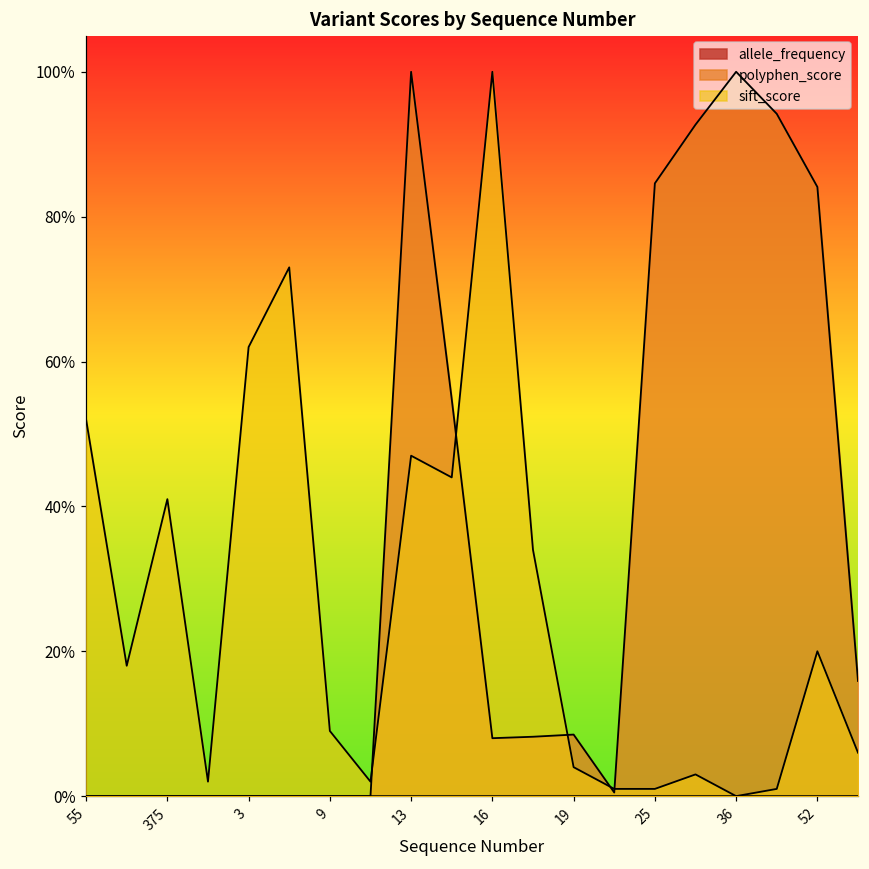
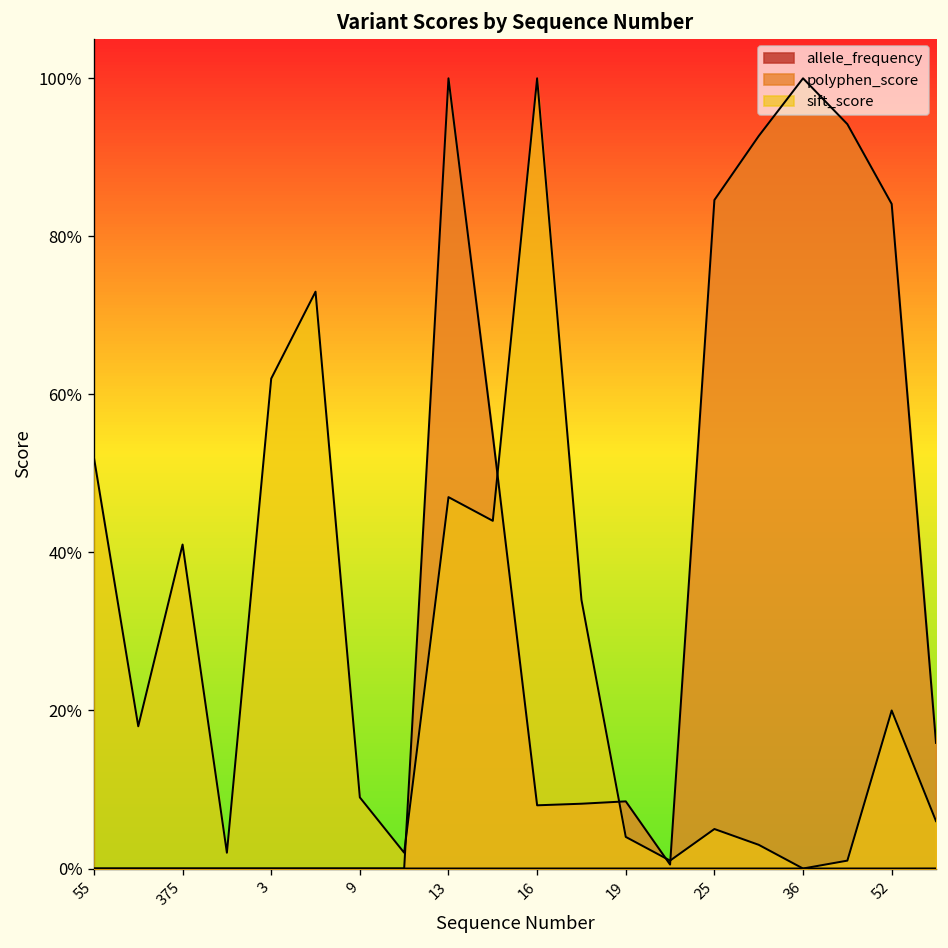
  {
    "allele_frequency": {
      "16": "0%",
      "25": "0%",
      "52": "0%"
    },
    "polyphen_score": {
      "16": "8%",
      "25": "85%",
      "52": "84%"
    },
    "sift_score": {
      "55": "52%",
      "375": "41%",
      "16": "100%",
-     "25": "1%",
+     "25": "5%",
      "52": "20%"
    }
  }
